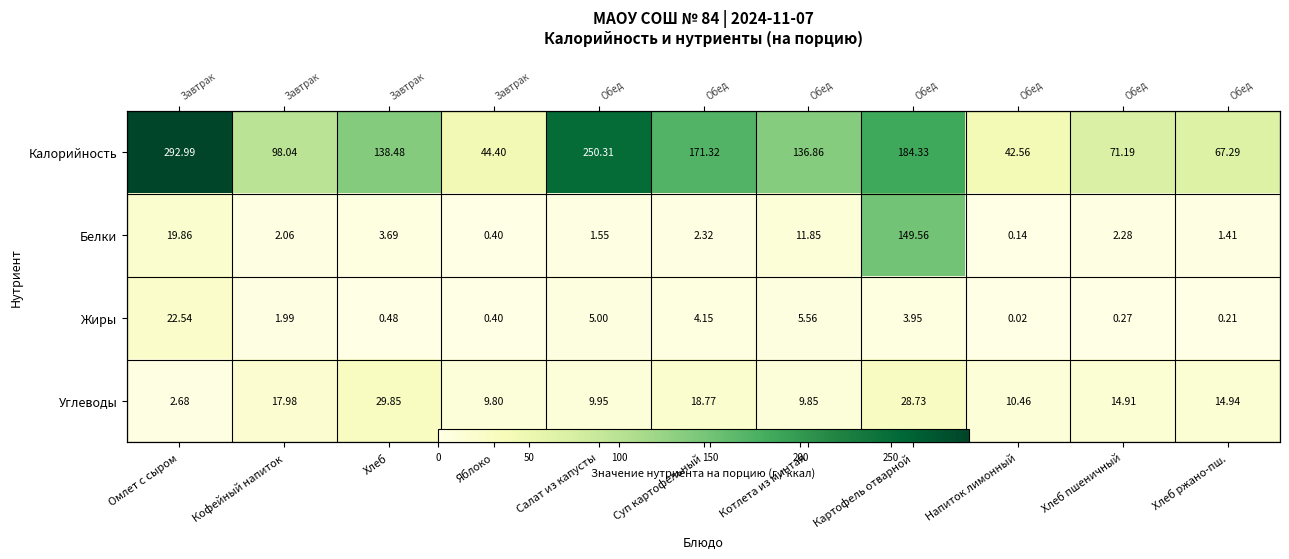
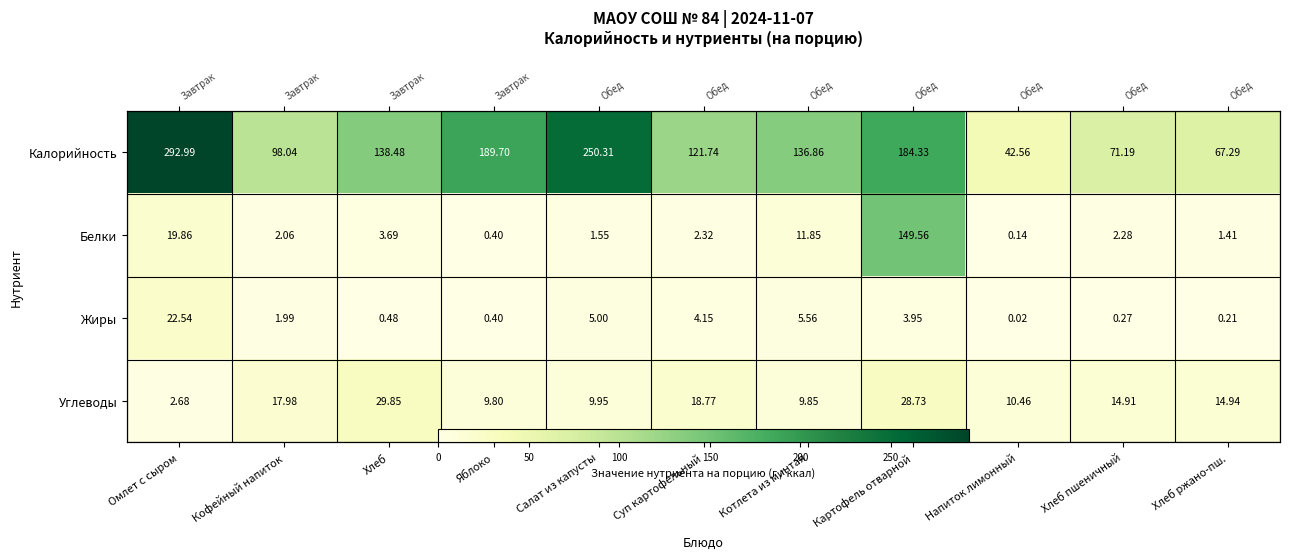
  {
    "Калорийность": {
      "Омлет с сыром": 292.99,
      "Кофейный напиток": 98.04,
      "Хлеб": 138.48,
-     "Яблоко": 44.40,
+     "Яблоко": 189.70,
      "Салат из капусты": 250.31,
-     "Суп картофельный": 171.32,
+     "Суп картофельный": 121.74,
      "Котлета из минтая": 136.86,
      "Картофель отварной": 184.33,
      "Напиток лимонный": 42.56,
      "Хлеб пшеничный": 71.19,
      "Хлеб ржано-пш.": 67.29
    },
    "Белки": {
      "Омлет с сыром": 19.86,
      "Кофейный напиток": 2.06,
      "Хлеб": 3.69,
      "Яблоко": 0.40,
      "Салат из капусты": 1.55,
      "Суп картофельный": 2.32,
      "Котлета из минтая": 11.85,
      "Картофель отварной": 149.56,
      "Напиток лимонный": 0.14,
      "Хлеб пшеничный": 2.28,
      "Хлеб ржано-пш.": 1.41
    },
    "Жиры": {
      "Омлет с сыром": 22.54,
      "Кофейный напиток": 1.99,
      "Хлеб": 0.48,
      "Яблоко": 0.40,
      "Салат из капусты": 5.00,
      "Суп картофельный": 4.15,
      "Котлета из минтая": 5.56,
      "Картофель отварной": 3.95,
      "Напиток лимонный": 0.02,
      "Хлеб пшеничный": 0.27,
      "Хлеб ржано-пш.": 0.21
    },
    "Углеводы": {
      "Омлет с сыром": 2.68,
      "Кофейный напиток": 17.98,
      "Хлеб": 29.85,
      "Яблоко": 9.80,
      "Салат из капусты": 9.95,
      "Суп картофельный": 18.77,
      "Котлета из минтая": 9.85,
      "Картофель отварной": 28.73,
      "Напиток лимонный": 10.46,
      "Хлеб пшеничный": 14.91,
      "Хлеб ржано-пш.": 14.94
    }
  }
